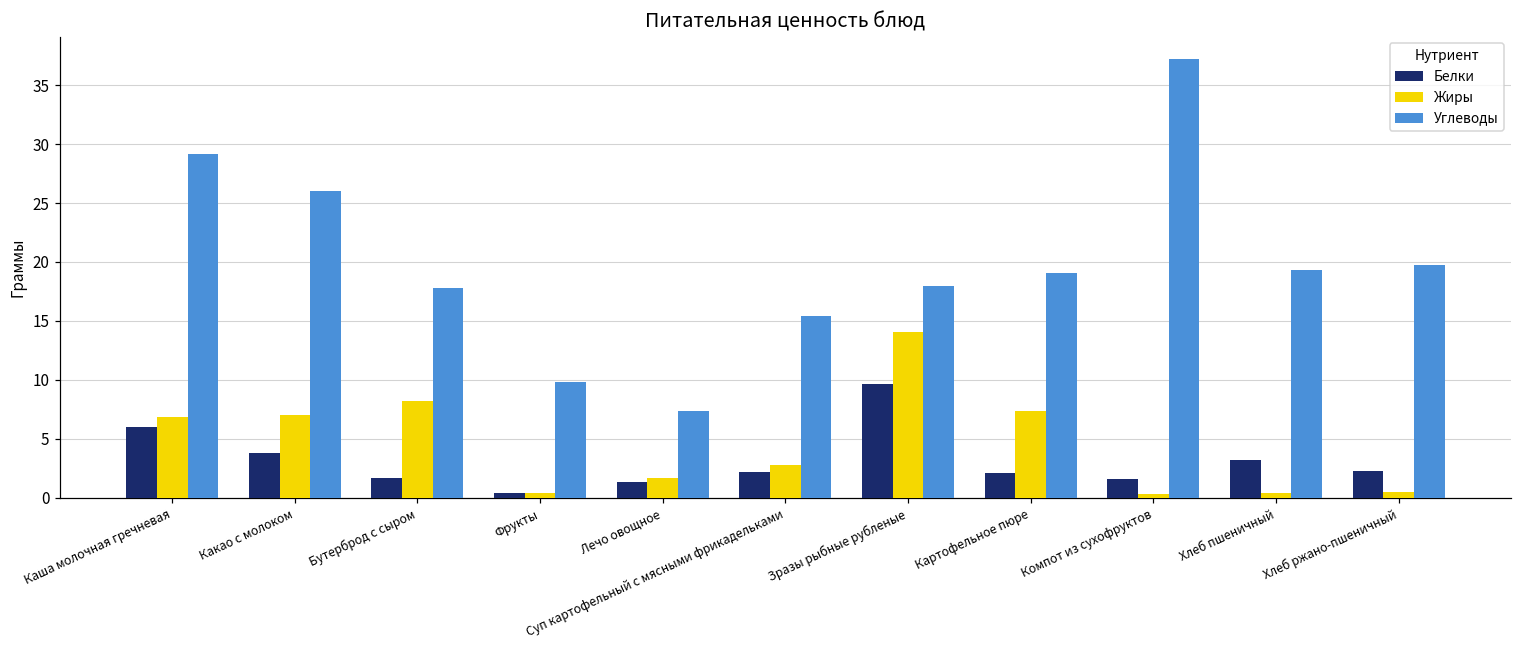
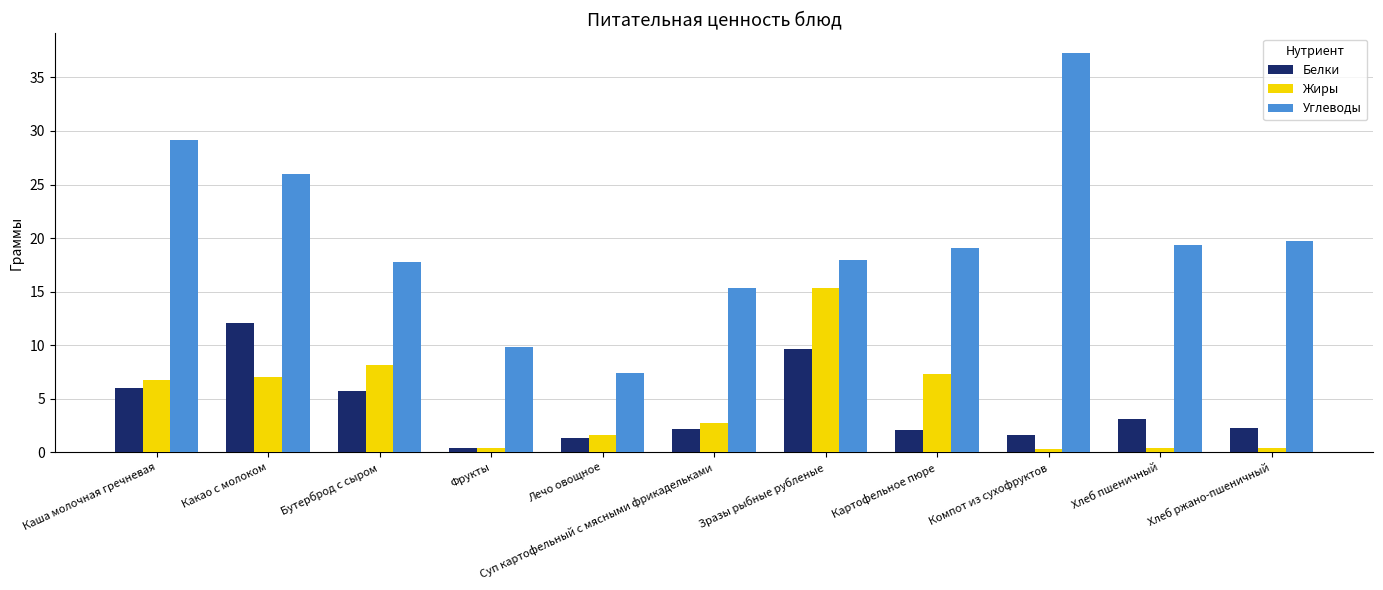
  {
    "Белки": {
      "Каша молочная гречневая": 6.0,
-     "Какао с молоком": 3.8,
-     "Бутерброд с сыром": 1.6,
+     "Какао с молоком": 12.1,
+     "Бутерброд с сыром": 5.8,
      "Фрукты": 0.4,
      "Лечо овощное": 1.3,
      "Суп картофельный с мясными фрикадельками": 2.2,
      "Зразы рыбные рубленые": 9.7,
      "Картофельное пюре": 2.1,
      "Компот из сухофруктов": 1.6,
      "Хлеб пшеничный": 3.2,
      "Хлеб ржано-пшеничный": 2.2
    },
    "Жиры": {
      "Каша молочная гречневая": 6.8,
      "Какао с молоком": 7.0,
      "Бутерброд с сыром": 8.2,
      "Фрукты": 0.4,
      "Лечо овощное": 1.7,
      "Суп картофельный с мясными фрикадельками": 2.8,
-     "Зразы рыбные рубленые": 14.0,
+     "Зразы рыбные рубленые": 15.3,
      "Картофельное пюре": 7.3,
      "Компот из сухофруктов": 0.3,
      "Хлеб пшеничный": 0.4,
      "Хлеб ржано-пшеничный": 0.4
    },
    "Углеводы": {
      "Каша молочная гречневая": 29.2,
      "Какао с молоком": 26.0,
      "Бутерброд с сыром": 17.8,
      "Фрукты": 9.8,
      "Лечо овощное": 7.4,
      "Суп картофельный с мясными фрикадельками": 15.4,
      "Зразы рыбные рубленые": 18.0,
      "Картофельное пюре": 19.1,
      "Компот из сухофруктов": 37.3,
      "Хлеб пшеничный": 19.3,
      "Хлеб ржано-пшеничный": 19.8
    }
  }
